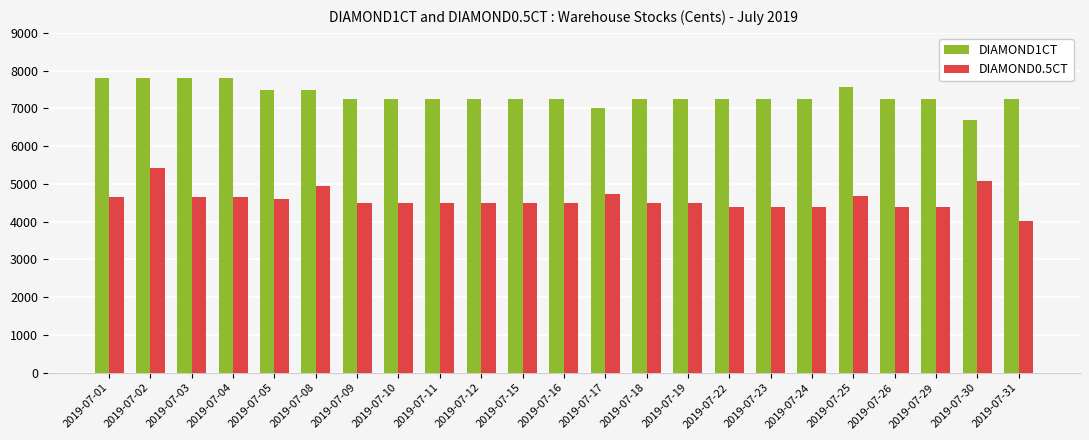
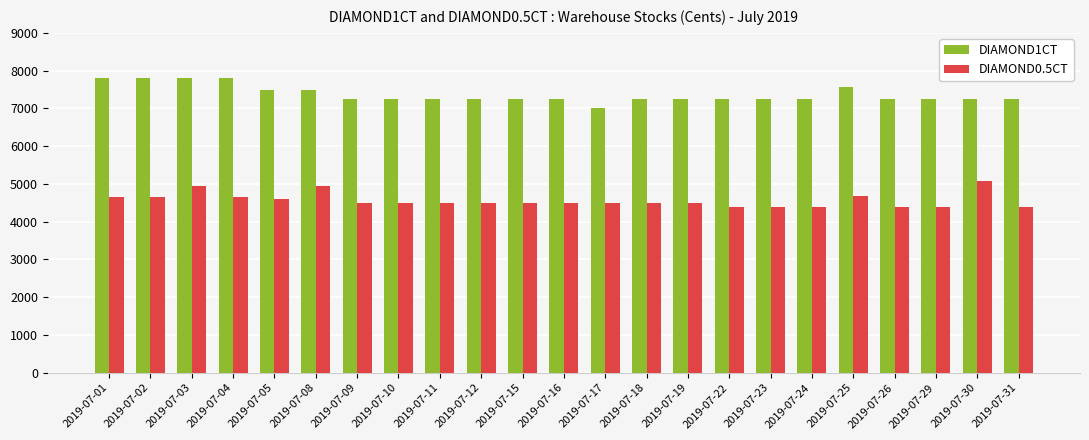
  {
    "DIAMOND1CT": {
      "2019-07-01": 7800,
      "2019-07-02": 7800,
      "2019-07-03": 7800,
      "2019-07-04": 7800,
      "2019-07-05": 7500,
      "2019-07-08": 7500,
      "2019-07-09": 7300,
      "2019-07-10": 7300,
      "2019-07-11": 7300,
      "2019-07-12": 7300,
      "2019-07-15": 7300,
      "2019-07-16": 7300,
      "2019-07-17": 7000,
      "2019-07-18": 7300,
      "2019-07-19": 7300,
      "2019-07-22": 7300,
      "2019-07-23": 7300,
      "2019-07-24": 7300,
      "2019-07-25": 7600,
      "2019-07-26": 7300,
      "2019-07-29": 7300,
-     "2019-07-30": 6700,
+     "2019-07-30": 7300,
      "2019-07-31": 7300
    },
    "DIAMOND0.5CT": {
      "2019-07-01": 4700,
-     "2019-07-02": 5400,
-     "2019-07-03": 4700,
+     "2019-07-02": 4700,
+     "2019-07-03": 4900,
      "2019-07-04": 4700,
      "2019-07-05": 4600,
      "2019-07-08": 4900,
      "2019-07-09": 4500,
      "2019-07-10": 4500,
      "2019-07-11": 4500,
      "2019-07-12": 4500,
      "2019-07-15": 4500,
      "2019-07-16": 4500,
-     "2019-07-17": 4700,
+     "2019-07-17": 4500,
      "2019-07-18": 4500,
      "2019-07-19": 4500,
      "2019-07-22": 4400,
      "2019-07-23": 4400,
      "2019-07-24": 4400,
      "2019-07-25": 4700,
      "2019-07-26": 4400,
      "2019-07-29": 4400,
      "2019-07-30": 5100,
-     "2019-07-31": 4000
+     "2019-07-31": 4400
    }
  }
